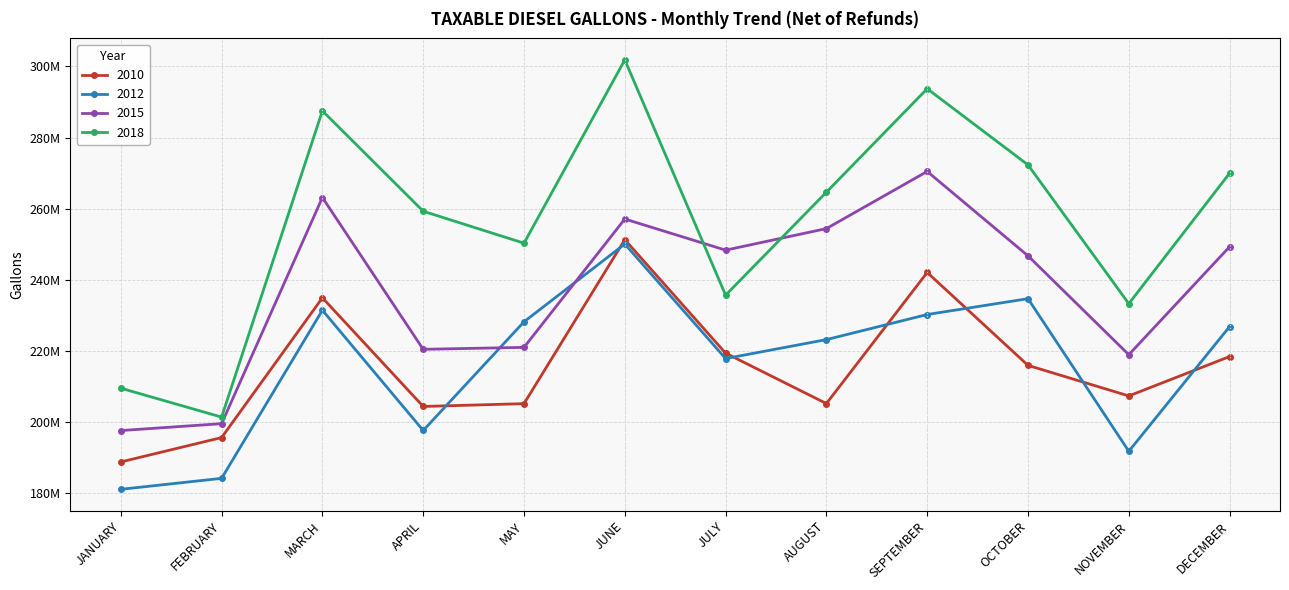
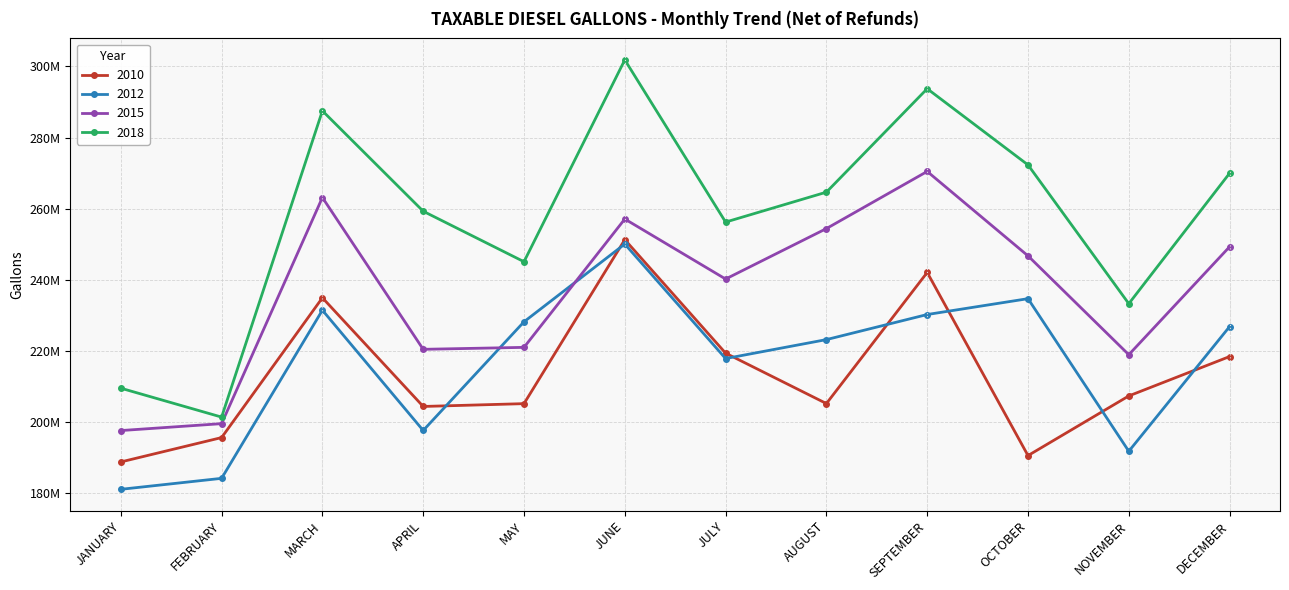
  {
    "2010": {
      "JANUARY": 189000000,
      "FEBRUARY": 196000000,
      "MARCH": 235000000,
      "APRIL": 204000000,
      "MAY": 205000000,
      "JUNE": 251000000,
      "JULY": 219000000,
      "AUGUST": 205000000,
      "SEPTEMBER": 242000000,
-     "OCTOBER": 216000000,
+     "OCTOBER": 190000000,
      "NOVEMBER": 207000000,
      "DECEMBER": 218000000
    },
    "2012": {
      "JANUARY": 181000000,
      "FEBRUARY": 184000000,
      "MARCH": 231000000,
      "APRIL": 198000000,
      "MAY": 228000000,
      "JUNE": 250000000,
      "JULY": 218000000,
      "AUGUST": 223000000,
      "SEPTEMBER": 230000000,
      "OCTOBER": 235000000,
      "NOVEMBER": 192000000,
      "DECEMBER": 227000000
    },
    "2015": {
      "JANUARY": 198000000,
      "FEBRUARY": 199000000,
      "MARCH": 263000000,
      "APRIL": 220000000,
      "MAY": 221000000,
      "JUNE": 257000000,
-     "JULY": 248000000,
+     "JULY": 240000000,
      "AUGUST": 254000000,
      "SEPTEMBER": 270000000,
      "OCTOBER": 247000000,
      "NOVEMBER": 219000000,
      "DECEMBER": 249000000
    },
    "2018": {
      "JANUARY": 209000000,
      "FEBRUARY": 201000000,
      "MARCH": 288000000,
      "APRIL": 259000000,
-     "MAY": 250000000,
+     "MAY": 245000000,
      "JUNE": 302000000,
-     "JULY": 236000000,
+     "JULY": 256000000,
      "AUGUST": 265000000,
      "SEPTEMBER": 294000000,
      "OCTOBER": 272000000,
      "NOVEMBER": 233000000,
      "DECEMBER": 270000000
    }
  }
